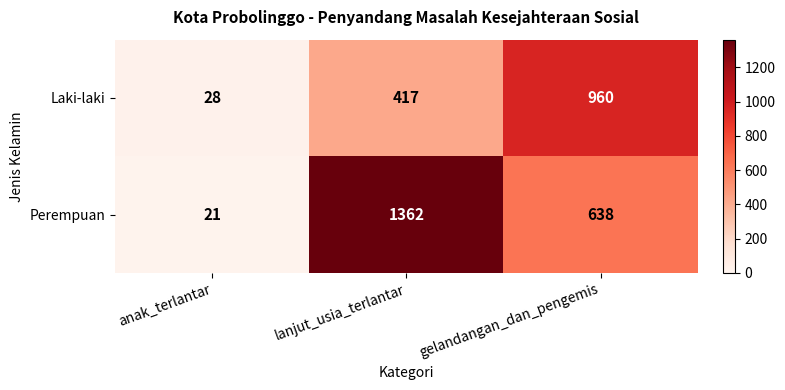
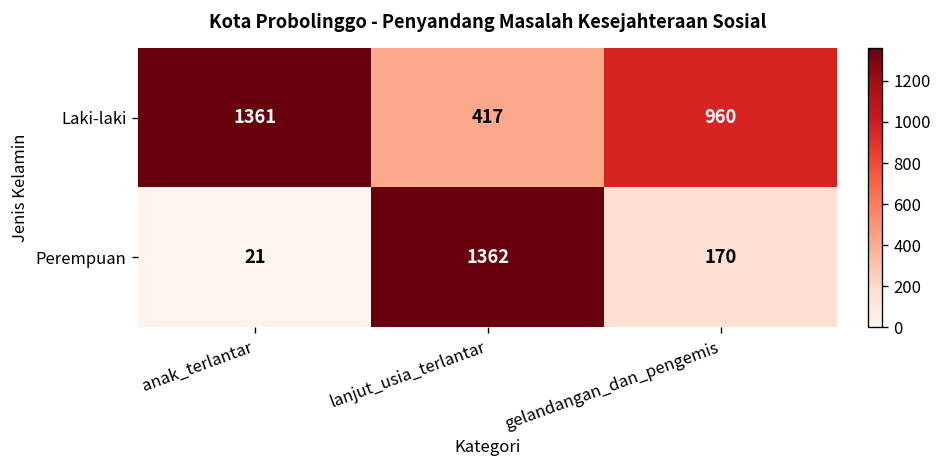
  {
    "Laki-laki": {
-     "anak_terlantar": 28,
+     "anak_terlantar": 1361,
      "lanjut_usia_terlantar": 417,
      "gelandangan_dan_pengemis": 960
    },
    "Perempuan": {
      "anak_terlantar": 21,
      "lanjut_usia_terlantar": 1362,
-     "gelandangan_dan_pengemis": 638
+     "gelandangan_dan_pengemis": 170
    }
  }
